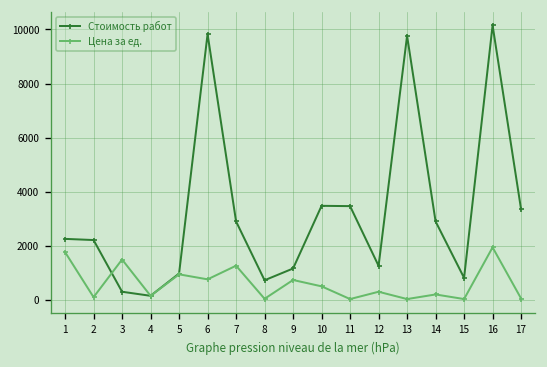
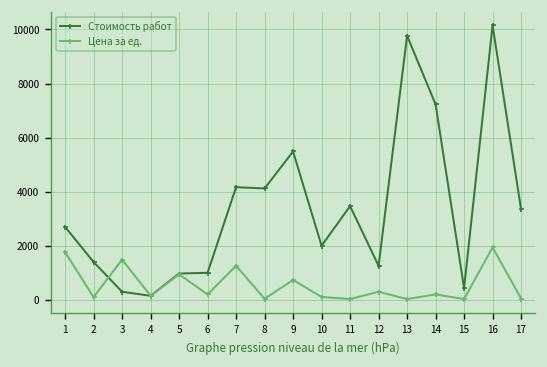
  {
    "Стоимость работ": {
-     "1": 2300,
-     "2": 2200,
+     "1": 2700,
+     "2": 1400,
      "3": 300,
-     "6": 9800,
-     "7": 2900,
-     "8": 700,
-     "9": 1200,
-     "10": 3500,
+     "6": 1000,
+     "7": 4200,
+     "8": 4100,
+     "9": 5500,
+     "10": 2000,
      "11": 3500,
      "12": 1300,
      "13": 9800,
-     "14": 2900,
-     "15": 800,
+     "14": 7200,
+     "15": 400,
      "16": 10200,
      "17": 3300
    },
    "Цена за ед.": {
      "1": 1800,
      "2": 100,
      "3": 1500,
-     "6": 800,
+     "6": 200,
      "7": 1300,
      "8": 0,
      "9": 700,
-     "10": 500,
+     "10": 100,
      "11": 0,
      "12": 300,
      "13": 0,
      "14": 200,
      "15": 0,
      "16": 1900,
      "17": 100
    }
  }
